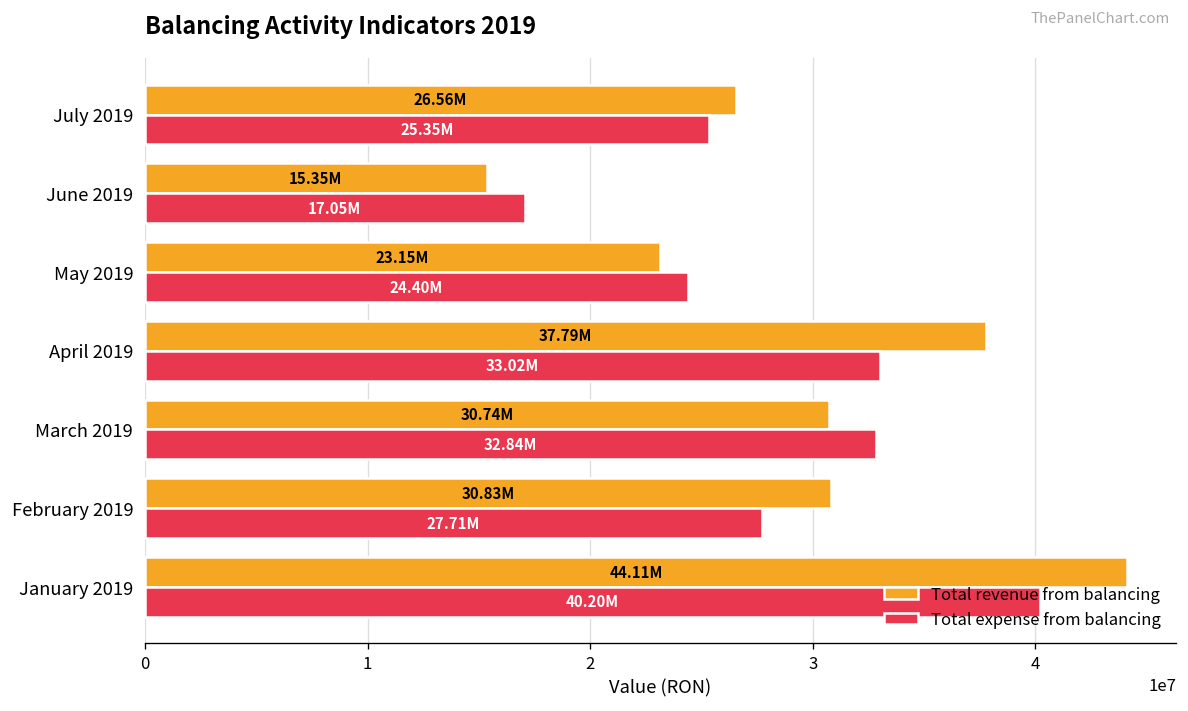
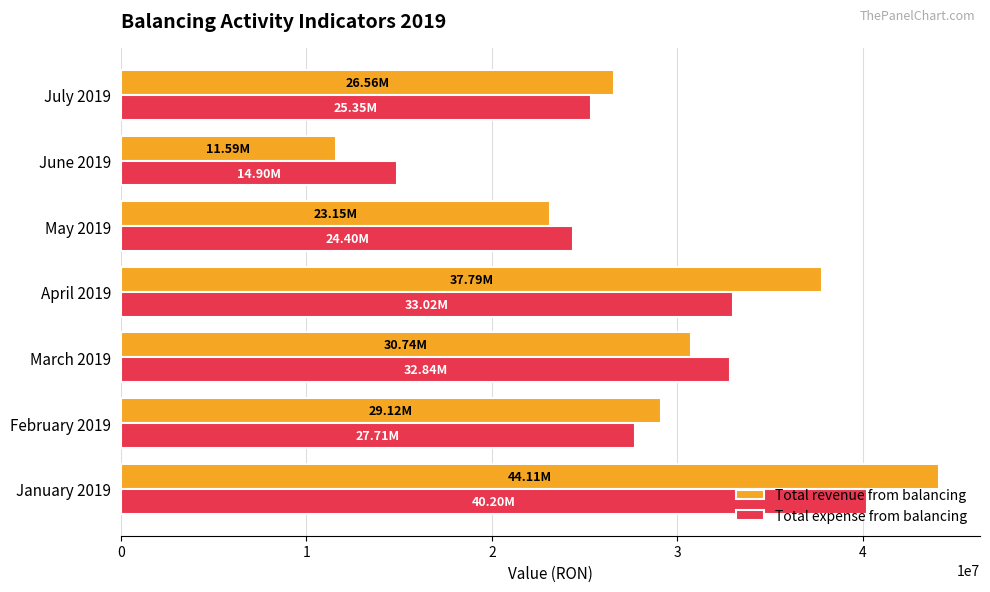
  {
    "Total revenue from balancing": {
      "July 2019": "26.56M",
-     "June 2019": "15.35M",
+     "June 2019": "11.59M",
      "May 2019": "23.15M",
      "April 2019": "37.79M",
      "March 2019": "30.74M",
-     "February 2019": "30.83M",
+     "February 2019": "29.12M",
      "January 2019": "44.11M"
    },
    "Total expense from balancing": {
      "July 2019": "25.35M",
-     "June 2019": "17.05M",
+     "June 2019": "14.90M",
      "May 2019": "24.40M",
      "April 2019": "33.02M",
      "March 2019": "32.84M",
      "February 2019": "27.71M",
      "January 2019": "40.20M"
    }
  }
